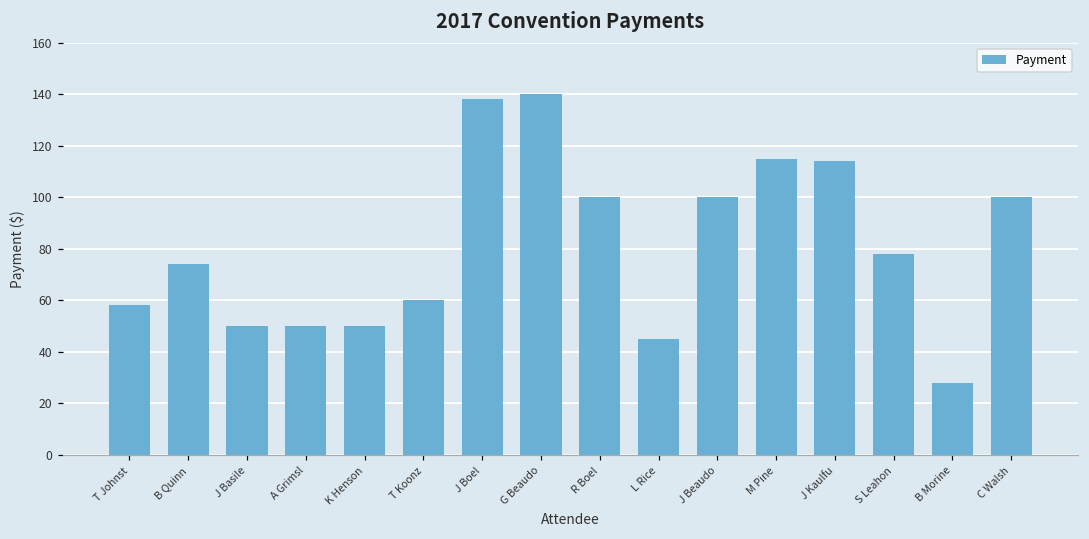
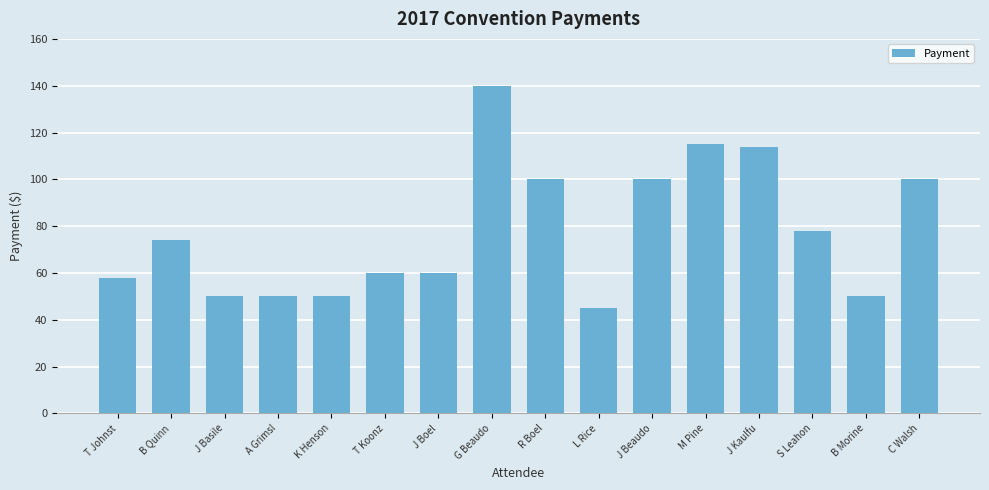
  {
    "T Johnst": 58,
    "B Quinn": 74,
    "J Basile": 50,
    "A Grimsl": 50,
    "K Henson": 50,
    "T Koonz": 60,
-   "J Boel": 138,
+   "J Boel": 60,
    "G Beaudo": 140,
    "R Boel": 100,
    "L Rice": 45,
    "J Beaudo": 100,
    "M Pine": 115,
    "J Kaulfu": 114,
    "S Leahon": 78,
-   "B Morine": 28,
+   "B Morine": 50,
    "C Walsh": 100
  }
